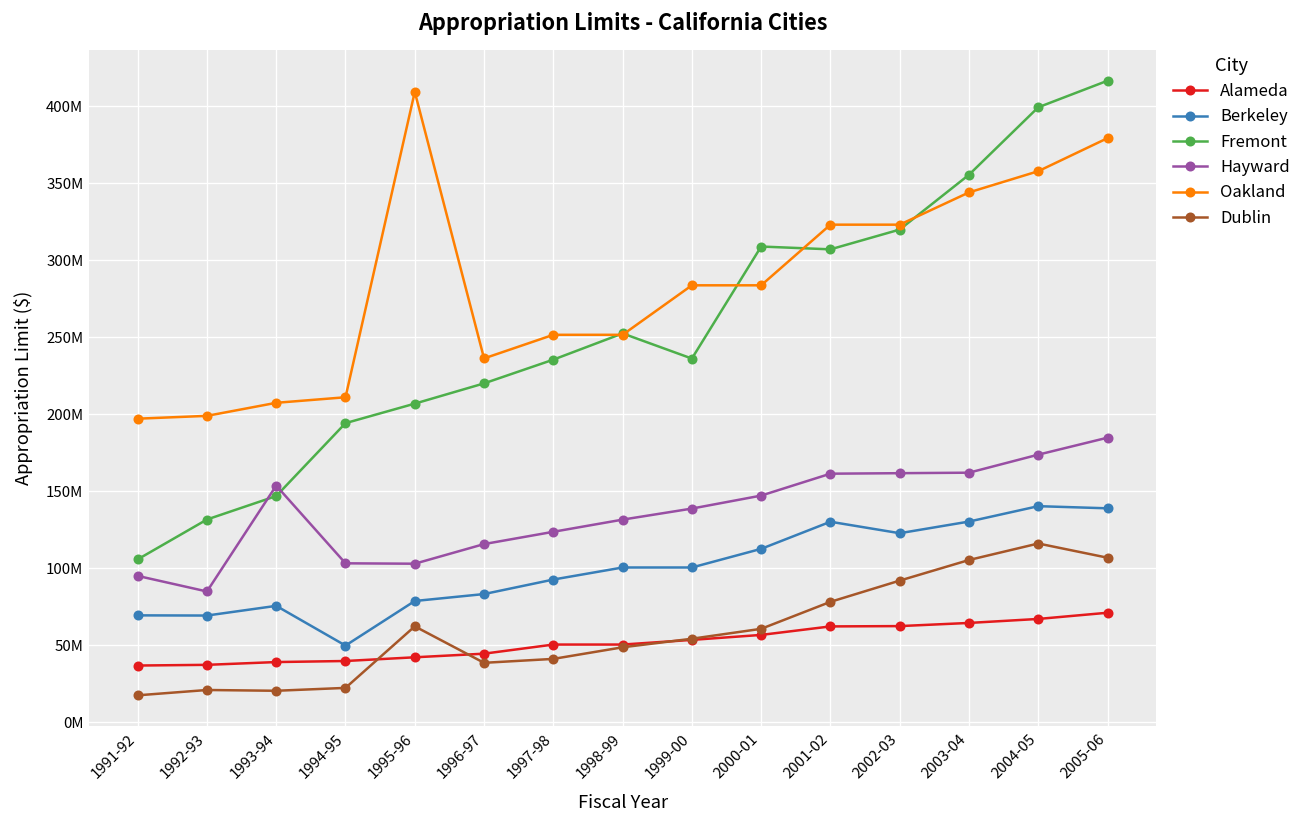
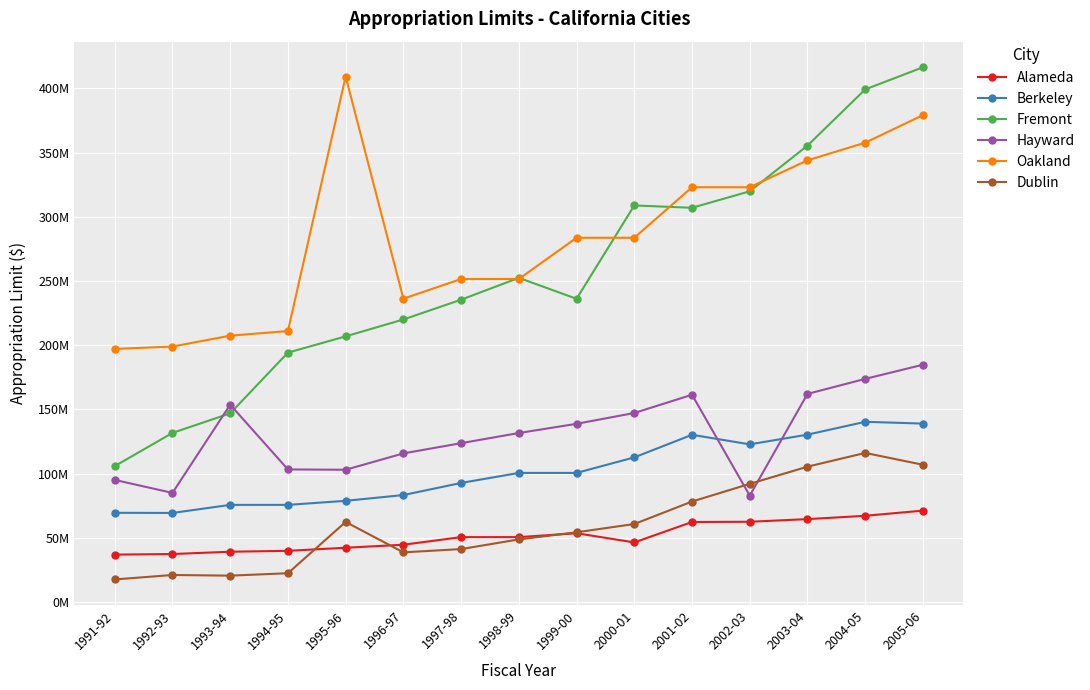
  {
    "Alameda": {
      "1991-92": 37000000,
      "1992-93": 37000000,
      "1993-94": 39000000,
      "1994-95": 40000000,
      "1995-96": 42000000,
      "1996-97": 45000000,
      "1997-98": 50000000,
-     "2000-01": 57000000,
+     "2000-01": 46000000,
      "2001-02": 62000000,
      "2002-03": 62000000,
      "2003-04": 65000000,
      "2004-05": 67000000,
      "2005-06": 71000000
    },
    "Berkeley": {
      "1991-92": 69000000,
      "1992-93": 69000000,
      "1993-94": 76000000,
-     "1994-95": 50000000,
+     "1994-95": 76000000,
      "1995-96": 79000000,
      "1996-97": 83000000,
      "1997-98": 93000000,
      "1998-99": 101000000,
      "1999-00": 101000000,
      "2000-01": 113000000,
      "2001-02": 130000000,
      "2002-03": 123000000,
      "2003-04": 130000000,
      "2004-05": 140000000,
      "2005-06": 139000000
    },
    "Fremont": {
      "1991-92": 106000000,
      "1992-93": 132000000,
      "1993-94": 147000000,
      "1994-95": 194000000,
      "1995-96": 207000000,
      "1996-97": 220000000,
      "1997-98": 235000000,
      "1999-00": 236000000,
      "2000-01": 309000000,
      "2001-02": 307000000,
      "2002-03": 320000000,
      "2003-04": 355000000,
      "2004-05": 399000000,
      "2005-06": 417000000
    },
    "Hayward": {
      "1991-92": 95000000,
      "1992-93": 85000000,
      "1993-94": 154000000,
      "1994-95": 103000000,
      "1995-96": 103000000,
      "1996-97": 116000000,
      "1997-98": 124000000,
      "1998-99": 132000000,
      "1999-00": 139000000,
      "2000-01": 147000000,
      "2001-02": 161000000,
-     "2002-03": 162000000,
+     "2002-03": 83000000,
      "2003-04": 162000000,
      "2004-05": 174000000,
      "2005-06": 185000000
    },
    "Oakland": {
      "1991-92": 197000000,
      "1992-93": 199000000,
      "1993-94": 207000000,
      "1994-95": 211000000,
      "1995-96": 409000000,
      "1996-97": 236000000,
      "1997-98": 252000000,
      "1999-00": 284000000,
      "2000-01": 284000000,
      "2001-02": 323000000,
      "2002-03": 323000000,
      "2003-04": 344000000,
      "2004-05": 358000000,
      "2005-06": 379000000
    },
    "Dublin": {
      "1991-92": 18000000,
      "1992-93": 21000000,
      "1993-94": 20000000,
      "1994-95": 22000000,
      "1995-96": 62000000,
      "1996-97": 39000000,
      "1997-98": 41000000,
      "2000-01": 61000000,
      "2001-02": 78000000,
      "2002-03": 92000000,
      "2003-04": 105000000,
      "2004-05": 116000000,
      "2005-06": 107000000
    }
  }
